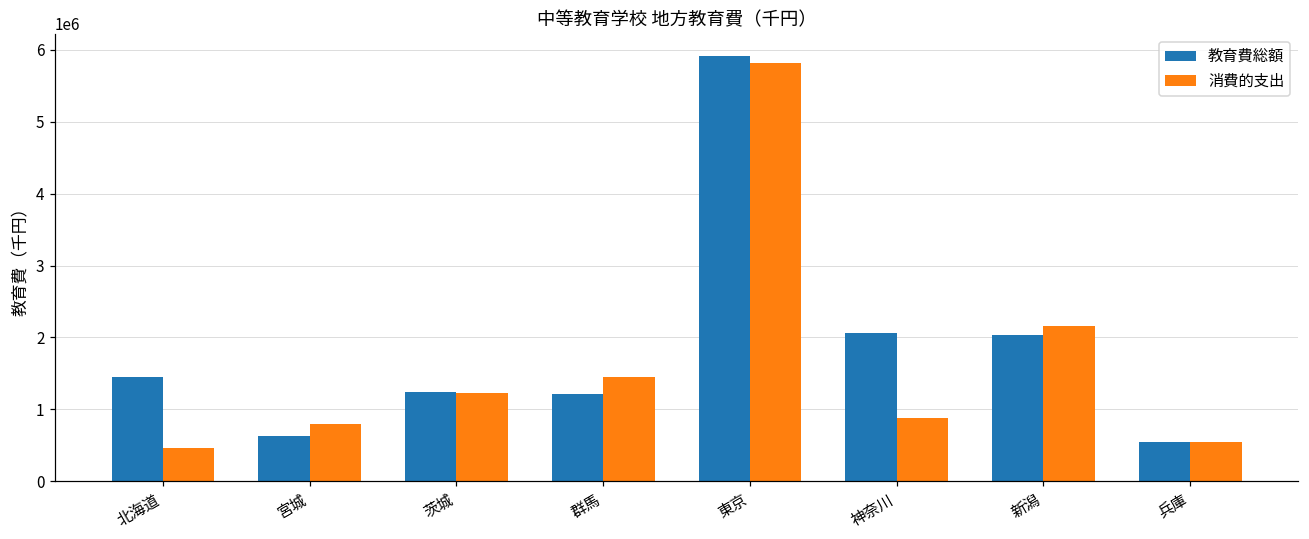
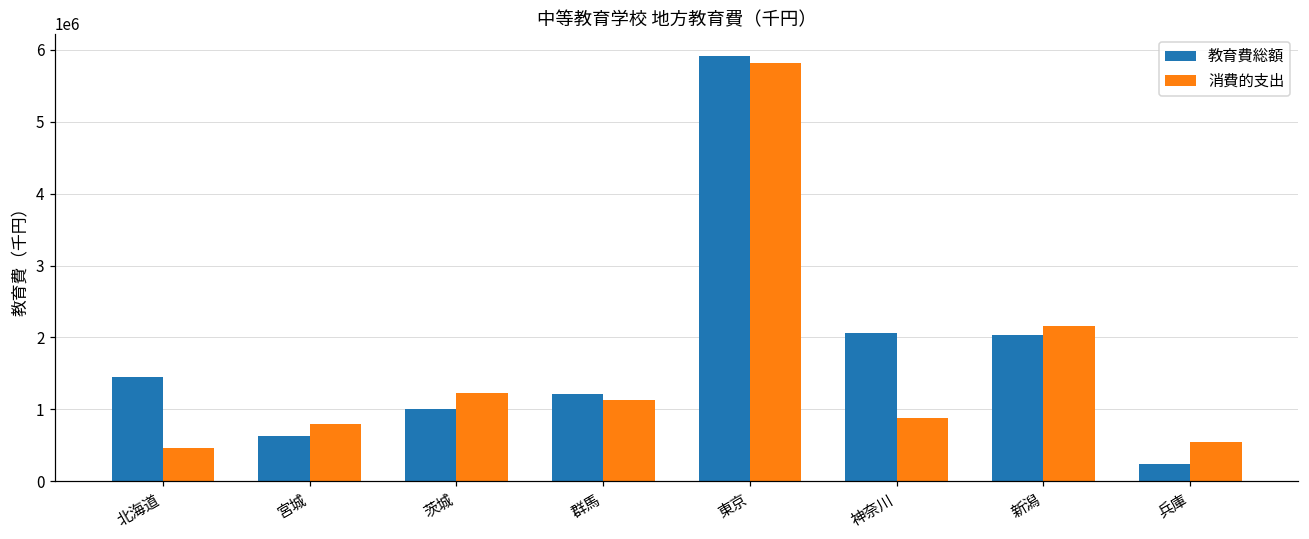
  {
    "教育費総額": {
      "北海道": 1400000,
      "宮城": 600000,
-     "茨城": 1200000,
+     "茨城": 1000000,
      "群馬": 1200000,
      "東京": 5900000,
      "神奈川": 2100000,
      "新潟": 2000000,
-     "兵庫": 500000
+     "兵庫": 200000
    },
    "消費的支出": {
      "北海道": 500000,
      "宮城": 800000,
      "茨城": 1200000,
-     "群馬": 1500000,
+     "群馬": 1100000,
      "東京": 5800000,
      "神奈川": 900000,
      "新潟": 2200000,
      "兵庫": 500000
    }
  }
